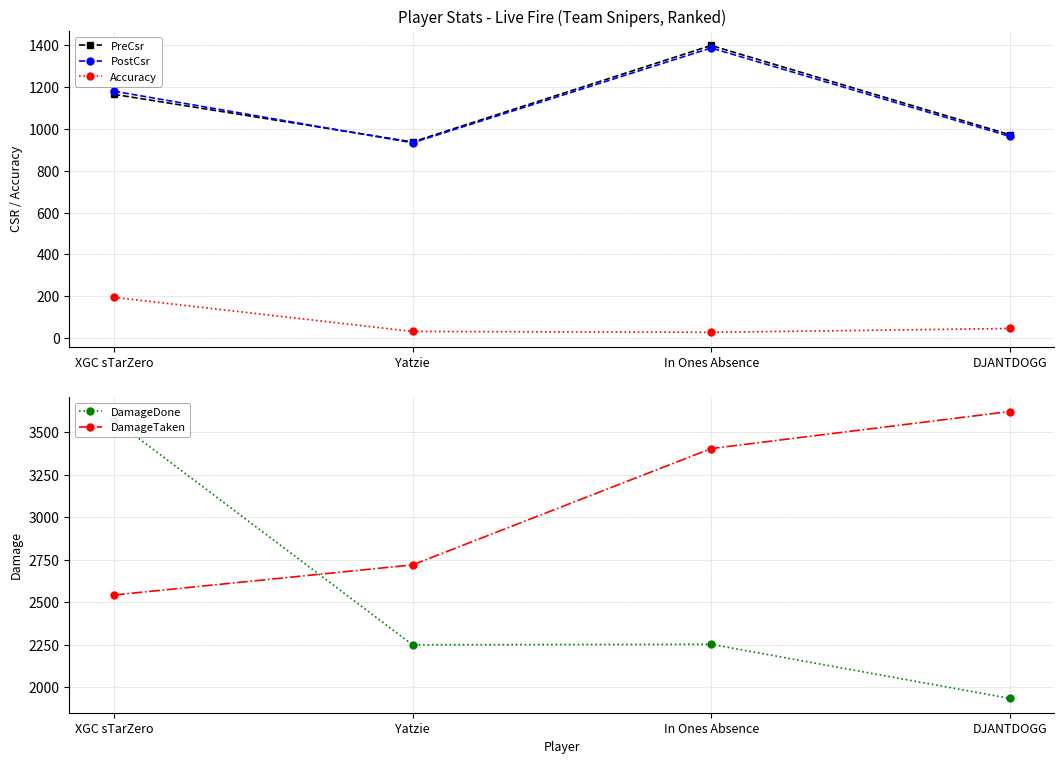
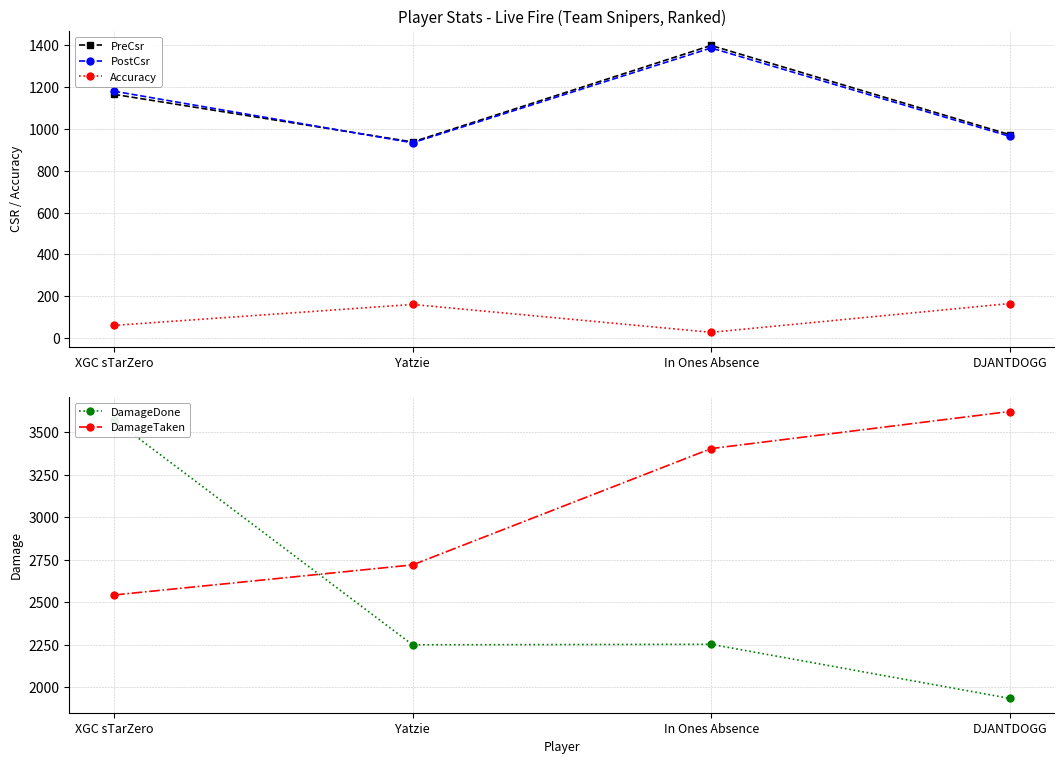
  {
    "Player Stats - Live Fire (Team Snipers, Ranked)": {
      "PreCsr": {
        "XGC sTarZero": 1170
      },
      "PostCsr": {
        "XGC sTarZero": 1180
      },
      "Accuracy": {
-       "XGC sTarZero": 190,
-       "Yatzie": 30,
+       "XGC sTarZero": 60,
+       "Yatzie": 160,
        "In Ones Absence": 30,
-       "DJANTDOGG": 50
+       "DJANTDOGG": 160
      }
    }
  }
